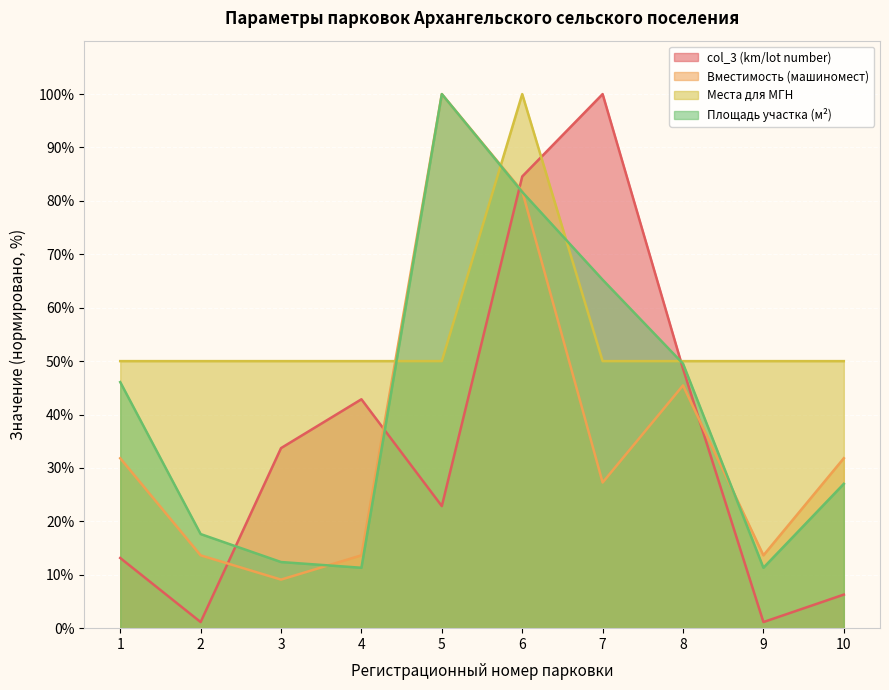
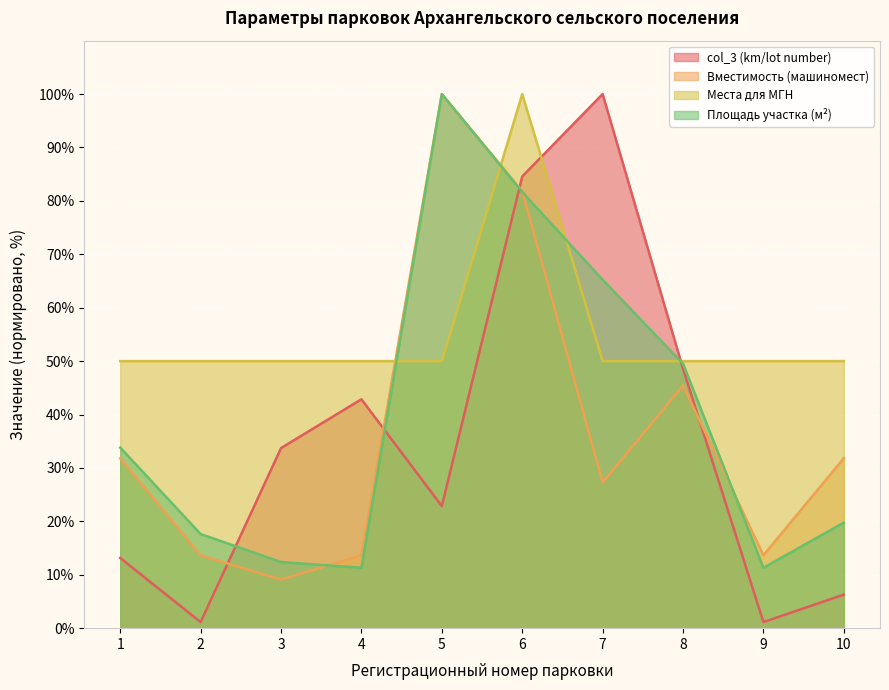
  {
    "Площадь участка (м²)": {
-     "1": "46%",
+     "1": "34%",
      "2": "18%",
      "3": "12%",
      "4": "11%",
      "7": "65%",
      "8": "50%",
      "9": "11%",
-     "10": "27%"
+     "10": "20%"
    }
  }
